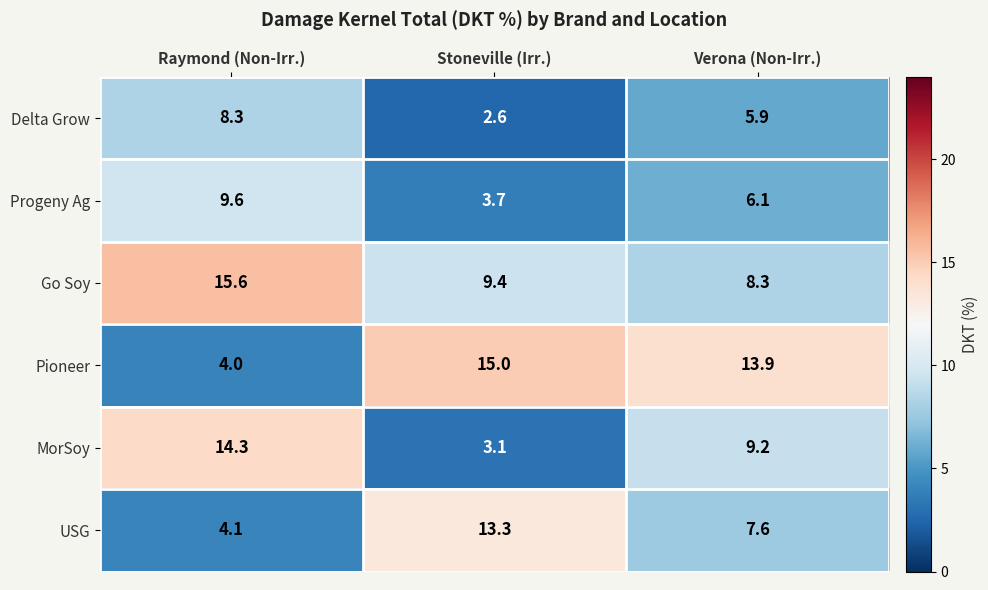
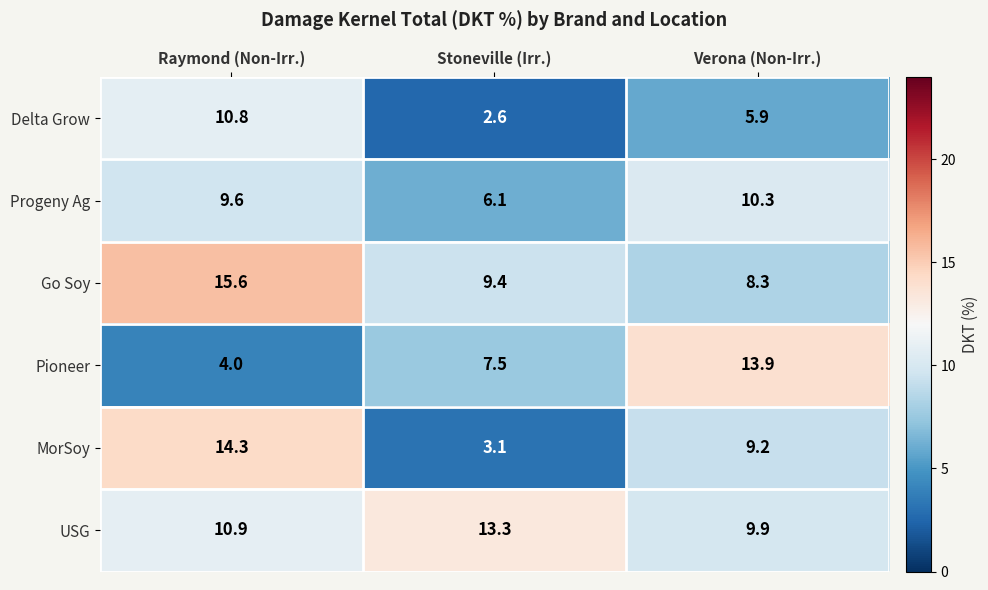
  {
    "Delta Grow": {
-     "Raymond (Non-Irr.)": 8.3,
+     "Raymond (Non-Irr.)": 10.8,
      "Stoneville (Irr.)": 2.6,
      "Verona (Non-Irr.)": 5.9
    },
    "Progeny Ag": {
      "Raymond (Non-Irr.)": 9.6,
-     "Stoneville (Irr.)": 3.7,
-     "Verona (Non-Irr.)": 6.1
+     "Stoneville (Irr.)": 6.1,
+     "Verona (Non-Irr.)": 10.3
    },
    "Go Soy": {
      "Raymond (Non-Irr.)": 15.6,
      "Stoneville (Irr.)": 9.4,
      "Verona (Non-Irr.)": 8.3
    },
    "Pioneer": {
      "Raymond (Non-Irr.)": 4.0,
-     "Stoneville (Irr.)": 15.0,
+     "Stoneville (Irr.)": 7.5,
      "Verona (Non-Irr.)": 13.9
    },
    "MorSoy": {
      "Raymond (Non-Irr.)": 14.3,
      "Stoneville (Irr.)": 3.1,
      "Verona (Non-Irr.)": 9.2
    },
    "USG": {
-     "Raymond (Non-Irr.)": 4.1,
+     "Raymond (Non-Irr.)": 10.9,
      "Stoneville (Irr.)": 13.3,
-     "Verona (Non-Irr.)": 7.6
+     "Verona (Non-Irr.)": 9.9
    }
  }
